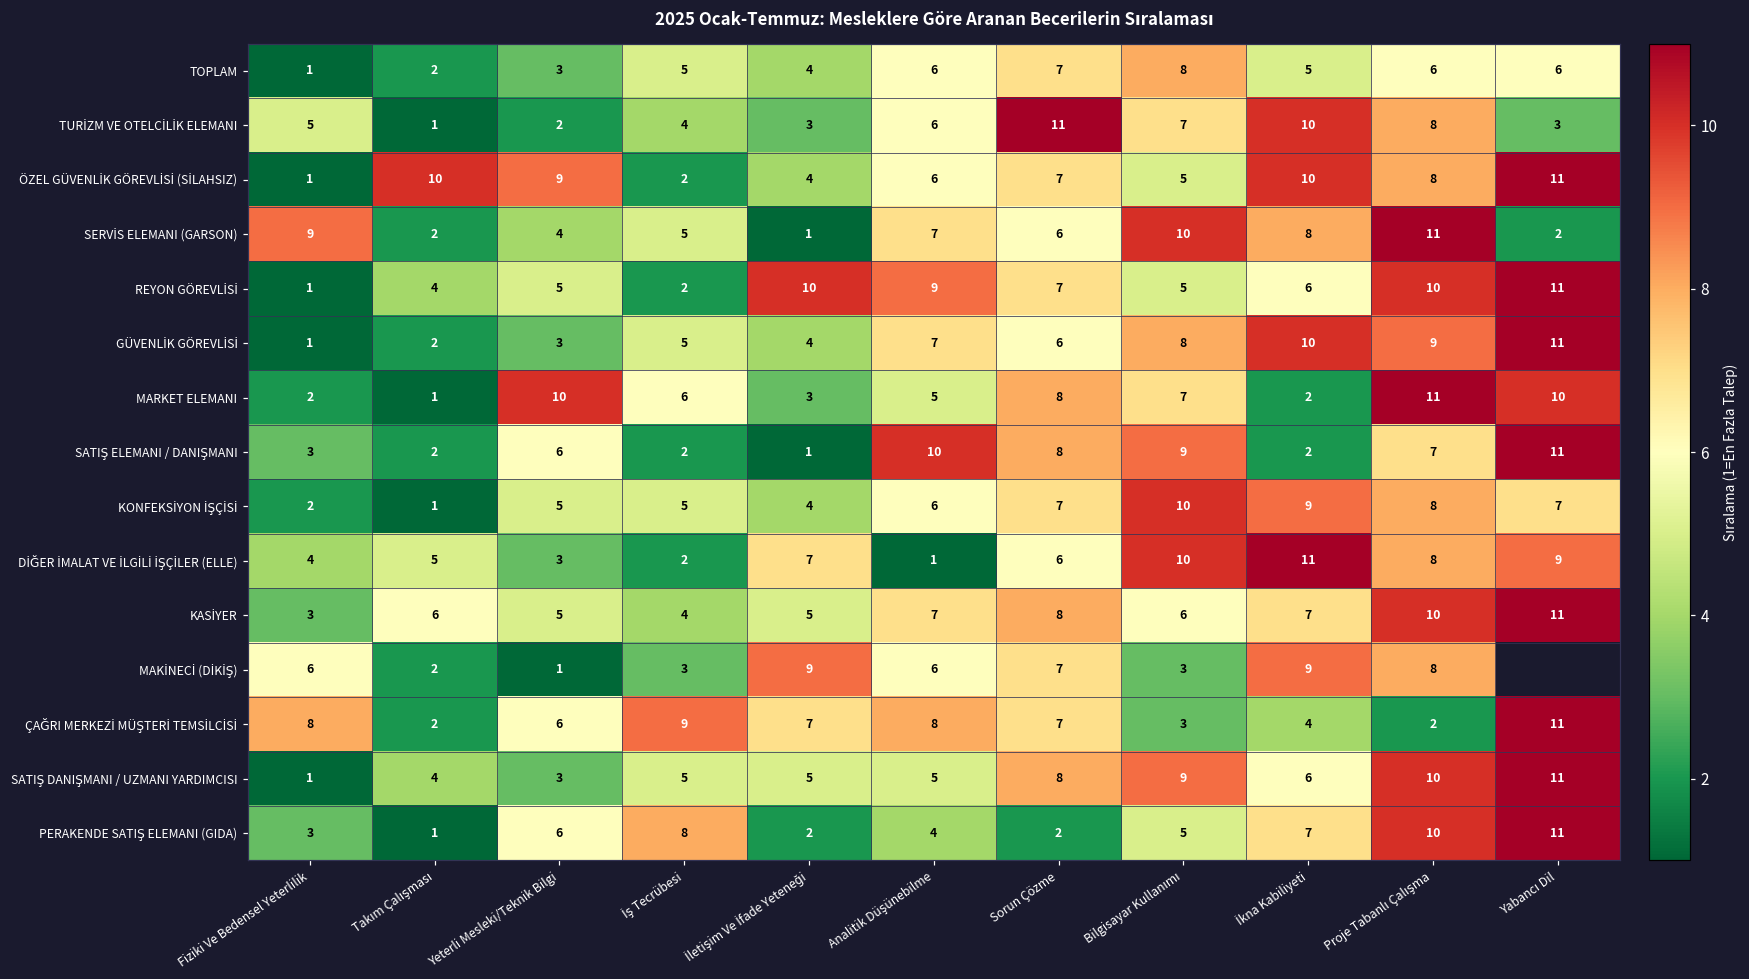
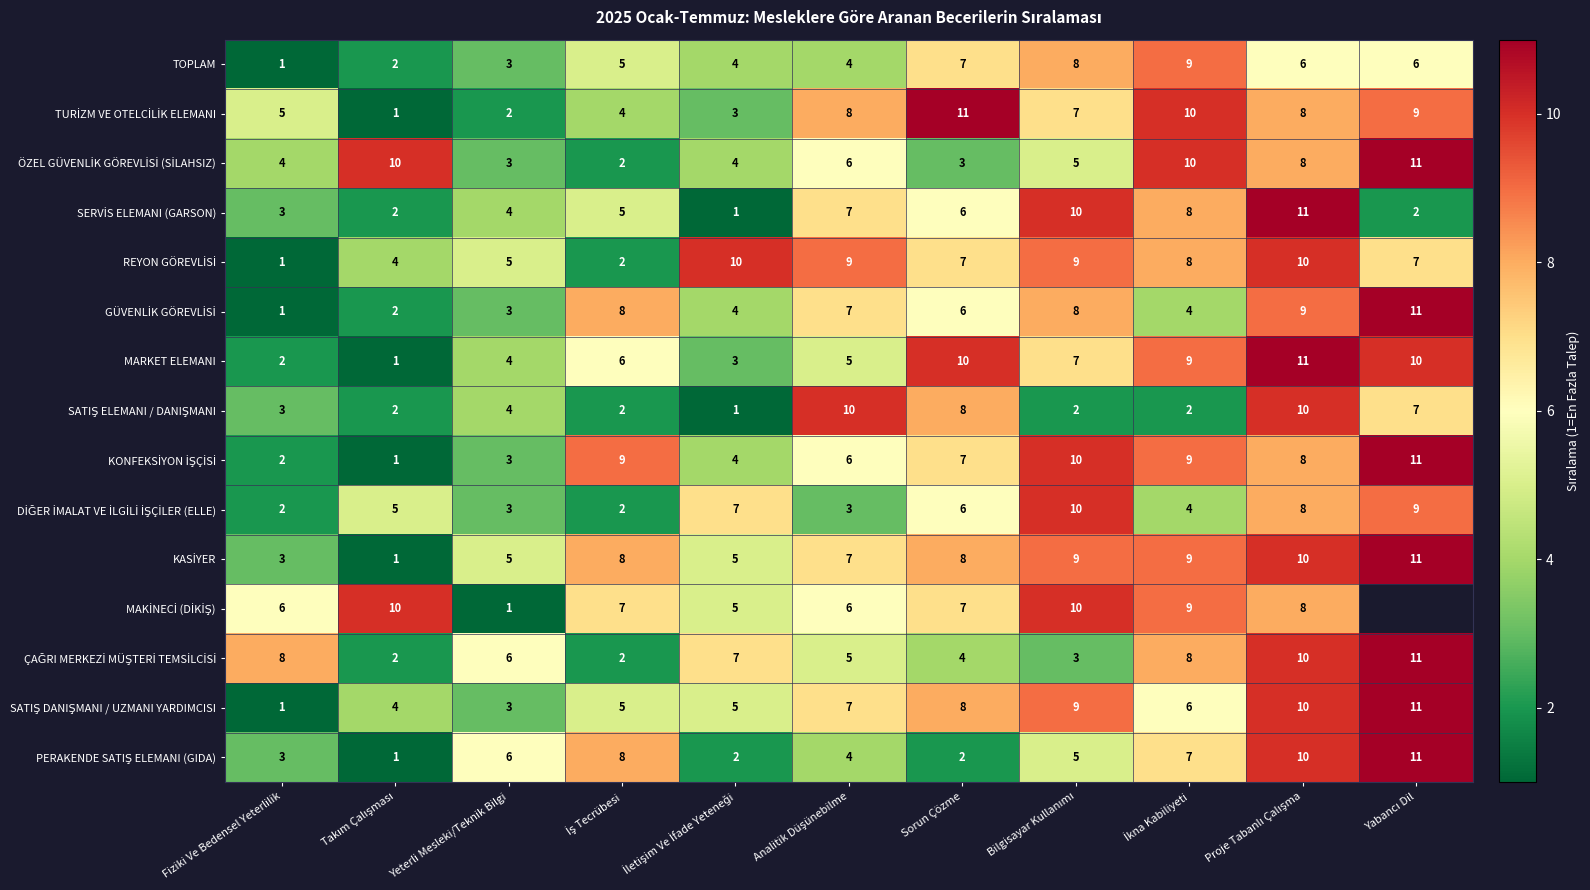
  {
    "TOPLAM": {
      "Fiziki Ve Bedensel Yeterlilik": 1,
      "Takım Çalışması": 2,
      "Yeterli Mesleki/Teknik Bilgi": 3,
      "İş Tecrübesi": 5,
      "İletişim Ve İfade Yeteneği": 4,
-     "Analitik Düşünebilme": 6,
+     "Analitik Düşünebilme": 4,
      "Sorun Çözme": 7,
      "Bilgisayar Kullanımı": 8,
-     "İkna Kabiliyeti": 5,
+     "İkna Kabiliyeti": 9,
      "Proje Tabanlı Çalışma": 6,
      "Yabancı Dil": 6
    },
    "TURİZM VE OTELCİLİK ELEMANI": {
      "Fiziki Ve Bedensel Yeterlilik": 5,
      "Takım Çalışması": 1,
      "Yeterli Mesleki/Teknik Bilgi": 2,
      "İş Tecrübesi": 4,
      "İletişim Ve İfade Yeteneği": 3,
-     "Analitik Düşünebilme": 6,
+     "Analitik Düşünebilme": 8,
      "Sorun Çözme": 11,
      "Bilgisayar Kullanımı": 7,
      "İkna Kabiliyeti": 10,
      "Proje Tabanlı Çalışma": 8,
-     "Yabancı Dil": 3
+     "Yabancı Dil": 9
    },
    "ÖZEL GÜVENLİK GÖREVLİSİ (SİLAHSIZ)": {
-     "Fiziki Ve Bedensel Yeterlilik": 1,
+     "Fiziki Ve Bedensel Yeterlilik": 4,
      "Takım Çalışması": 10,
-     "Yeterli Mesleki/Teknik Bilgi": 9,
+     "Yeterli Mesleki/Teknik Bilgi": 3,
      "İş Tecrübesi": 2,
      "İletişim Ve İfade Yeteneği": 4,
      "Analitik Düşünebilme": 6,
-     "Sorun Çözme": 7,
+     "Sorun Çözme": 3,
      "Bilgisayar Kullanımı": 5,
      "İkna Kabiliyeti": 10,
      "Proje Tabanlı Çalışma": 8,
      "Yabancı Dil": 11
    },
    "SERVİS ELEMANI (GARSON)": {
-     "Fiziki Ve Bedensel Yeterlilik": 9,
+     "Fiziki Ve Bedensel Yeterlilik": 3,
      "Takım Çalışması": 2,
      "Yeterli Mesleki/Teknik Bilgi": 4,
      "İş Tecrübesi": 5,
      "İletişim Ve İfade Yeteneği": 1,
      "Analitik Düşünebilme": 7,
      "Sorun Çözme": 6,
      "Bilgisayar Kullanımı": 10,
      "İkna Kabiliyeti": 8,
      "Proje Tabanlı Çalışma": 11,
      "Yabancı Dil": 2
    },
    "REYON GÖREVLİSİ": {
      "Fiziki Ve Bedensel Yeterlilik": 1,
      "Takım Çalışması": 4,
      "Yeterli Mesleki/Teknik Bilgi": 5,
      "İş Tecrübesi": 2,
      "İletişim Ve İfade Yeteneği": 10,
      "Analitik Düşünebilme": 9,
      "Sorun Çözme": 7,
-     "Bilgisayar Kullanımı": 5,
-     "İkna Kabiliyeti": 6,
+     "Bilgisayar Kullanımı": 9,
+     "İkna Kabiliyeti": 8,
      "Proje Tabanlı Çalışma": 10,
-     "Yabancı Dil": 11
+     "Yabancı Dil": 7
    },
    "GÜVENLİK GÖREVLİSİ": {
      "Fiziki Ve Bedensel Yeterlilik": 1,
      "Takım Çalışması": 2,
      "Yeterli Mesleki/Teknik Bilgi": 3,
-     "İş Tecrübesi": 5,
+     "İş Tecrübesi": 8,
      "İletişim Ve İfade Yeteneği": 4,
      "Analitik Düşünebilme": 7,
      "Sorun Çözme": 6,
      "Bilgisayar Kullanımı": 8,
-     "İkna Kabiliyeti": 10,
+     "İkna Kabiliyeti": 4,
      "Proje Tabanlı Çalışma": 9,
      "Yabancı Dil": 11
    },
    "MARKET ELEMANI": {
      "Fiziki Ve Bedensel Yeterlilik": 2,
      "Takım Çalışması": 1,
-     "Yeterli Mesleki/Teknik Bilgi": 10,
+     "Yeterli Mesleki/Teknik Bilgi": 4,
      "İş Tecrübesi": 6,
      "İletişim Ve İfade Yeteneği": 3,
      "Analitik Düşünebilme": 5,
-     "Sorun Çözme": 8,
+     "Sorun Çözme": 10,
      "Bilgisayar Kullanımı": 7,
-     "İkna Kabiliyeti": 2,
+     "İkna Kabiliyeti": 9,
      "Proje Tabanlı Çalışma": 11,
      "Yabancı Dil": 10
    },
    "SATIŞ ELEMANI / DANIŞMANI": {
      "Fiziki Ve Bedensel Yeterlilik": 3,
      "Takım Çalışması": 2,
-     "Yeterli Mesleki/Teknik Bilgi": 6,
+     "Yeterli Mesleki/Teknik Bilgi": 4,
      "İş Tecrübesi": 2,
      "İletişim Ve İfade Yeteneği": 1,
      "Analitik Düşünebilme": 10,
      "Sorun Çözme": 8,
-     "Bilgisayar Kullanımı": 9,
+     "Bilgisayar Kullanımı": 2,
      "İkna Kabiliyeti": 2,
-     "Proje Tabanlı Çalışma": 7,
-     "Yabancı Dil": 11
+     "Proje Tabanlı Çalışma": 10,
+     "Yabancı Dil": 7
    },
    "KONFEKSİYON İŞÇİSİ": {
      "Fiziki Ve Bedensel Yeterlilik": 2,
      "Takım Çalışması": 1,
-     "Yeterli Mesleki/Teknik Bilgi": 5,
-     "İş Tecrübesi": 5,
+     "Yeterli Mesleki/Teknik Bilgi": 3,
+     "İş Tecrübesi": 9,
      "İletişim Ve İfade Yeteneği": 4,
      "Analitik Düşünebilme": 6,
      "Sorun Çözme": 7,
      "Bilgisayar Kullanımı": 10,
      "İkna Kabiliyeti": 9,
      "Proje Tabanlı Çalışma": 8,
-     "Yabancı Dil": 7
+     "Yabancı Dil": 11
    },
    "DİĞER İMALAT VE İLGİLİ İŞÇİLER (ELLE)": {
-     "Fiziki Ve Bedensel Yeterlilik": 4,
+     "Fiziki Ve Bedensel Yeterlilik": 2,
      "Takım Çalışması": 5,
      "Yeterli Mesleki/Teknik Bilgi": 3,
      "İş Tecrübesi": 2,
      "İletişim Ve İfade Yeteneği": 7,
-     "Analitik Düşünebilme": 1,
+     "Analitik Düşünebilme": 3,
      "Sorun Çözme": 6,
      "Bilgisayar Kullanımı": 10,
-     "İkna Kabiliyeti": 11,
+     "İkna Kabiliyeti": 4,
      "Proje Tabanlı Çalışma": 8,
      "Yabancı Dil": 9
    },
    "KASİYER": {
      "Fiziki Ve Bedensel Yeterlilik": 3,
-     "Takım Çalışması": 6,
+     "Takım Çalışması": 1,
      "Yeterli Mesleki/Teknik Bilgi": 5,
-     "İş Tecrübesi": 4,
+     "İş Tecrübesi": 8,
      "İletişim Ve İfade Yeteneği": 5,
      "Analitik Düşünebilme": 7,
      "Sorun Çözme": 8,
-     "Bilgisayar Kullanımı": 6,
-     "İkna Kabiliyeti": 7,
+     "Bilgisayar Kullanımı": 9,
+     "İkna Kabiliyeti": 9,
      "Proje Tabanlı Çalışma": 10,
      "Yabancı Dil": 11
    },
    "MAKİNECİ (DİKİŞ)": {
      "Fiziki Ve Bedensel Yeterlilik": 6,
-     "Takım Çalışması": 2,
+     "Takım Çalışması": 10,
      "Yeterli Mesleki/Teknik Bilgi": 1,
-     "İş Tecrübesi": 3,
-     "İletişim Ve İfade Yeteneği": 9,
+     "İş Tecrübesi": 7,
+     "İletişim Ve İfade Yeteneği": 5,
      "Analitik Düşünebilme": 6,
      "Sorun Çözme": 7,
-     "Bilgisayar Kullanımı": 3,
+     "Bilgisayar Kullanımı": 10,
      "İkna Kabiliyeti": 9,
      "Proje Tabanlı Çalışma": 8
    },
    "ÇAĞRI MERKEZİ MÜŞTERİ TEMSİLCİSİ": {
      "Fiziki Ve Bedensel Yeterlilik": 8,
      "Takım Çalışması": 2,
      "Yeterli Mesleki/Teknik Bilgi": 6,
-     "İş Tecrübesi": 9,
+     "İş Tecrübesi": 2,
      "İletişim Ve İfade Yeteneği": 7,
-     "Analitik Düşünebilme": 8,
-     "Sorun Çözme": 7,
+     "Analitik Düşünebilme": 5,
+     "Sorun Çözme": 4,
      "Bilgisayar Kullanımı": 3,
-     "İkna Kabiliyeti": 4,
-     "Proje Tabanlı Çalışma": 2,
+     "İkna Kabiliyeti": 8,
+     "Proje Tabanlı Çalışma": 10,
      "Yabancı Dil": 11
    },
    "SATIŞ DANIŞMANI / UZMANI YARDIMCISI": {
      "Fiziki Ve Bedensel Yeterlilik": 1,
      "Takım Çalışması": 4,
      "Yeterli Mesleki/Teknik Bilgi": 3,
      "İş Tecrübesi": 5,
      "İletişim Ve İfade Yeteneği": 5,
-     "Analitik Düşünebilme": 5,
+     "Analitik Düşünebilme": 7,
      "Sorun Çözme": 8,
      "Bilgisayar Kullanımı": 9,
      "İkna Kabiliyeti": 6,
      "Proje Tabanlı Çalışma": 10,
      "Yabancı Dil": 11
    },
    "PERAKENDE SATIŞ ELEMANI (GIDA)": {
      "Fiziki Ve Bedensel Yeterlilik": 3,
      "Takım Çalışması": 1,
      "Yeterli Mesleki/Teknik Bilgi": 6,
      "İş Tecrübesi": 8,
      "İletişim Ve İfade Yeteneği": 2,
      "Analitik Düşünebilme": 4,
      "Sorun Çözme": 2,
      "Bilgisayar Kullanımı": 5,
      "İkna Kabiliyeti": 7,
      "Proje Tabanlı Çalışma": 10,
      "Yabancı Dil": 11
    }
  }
